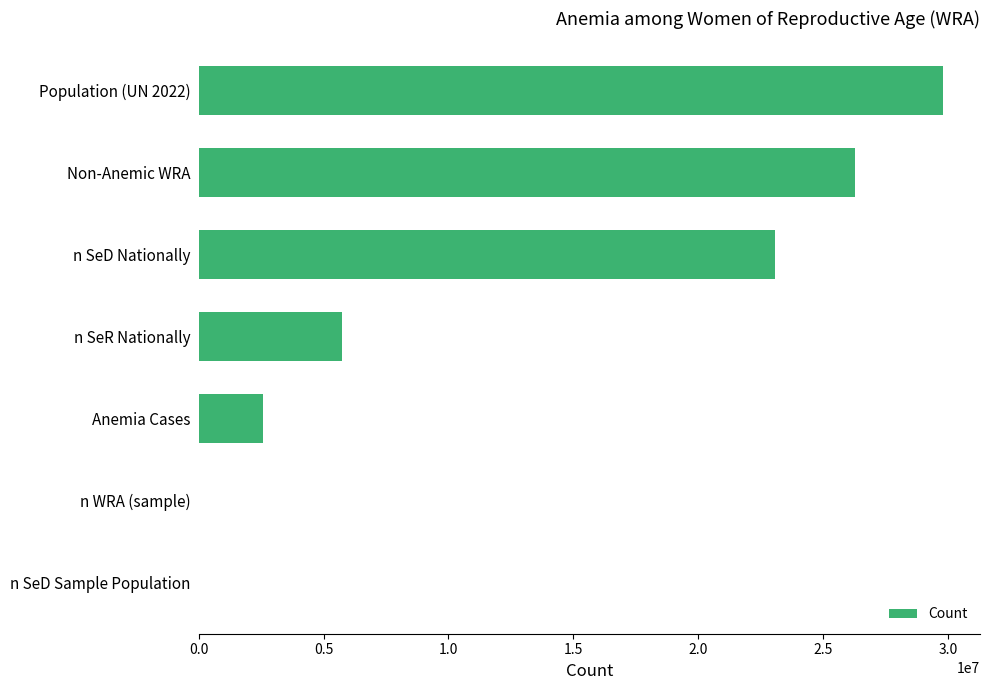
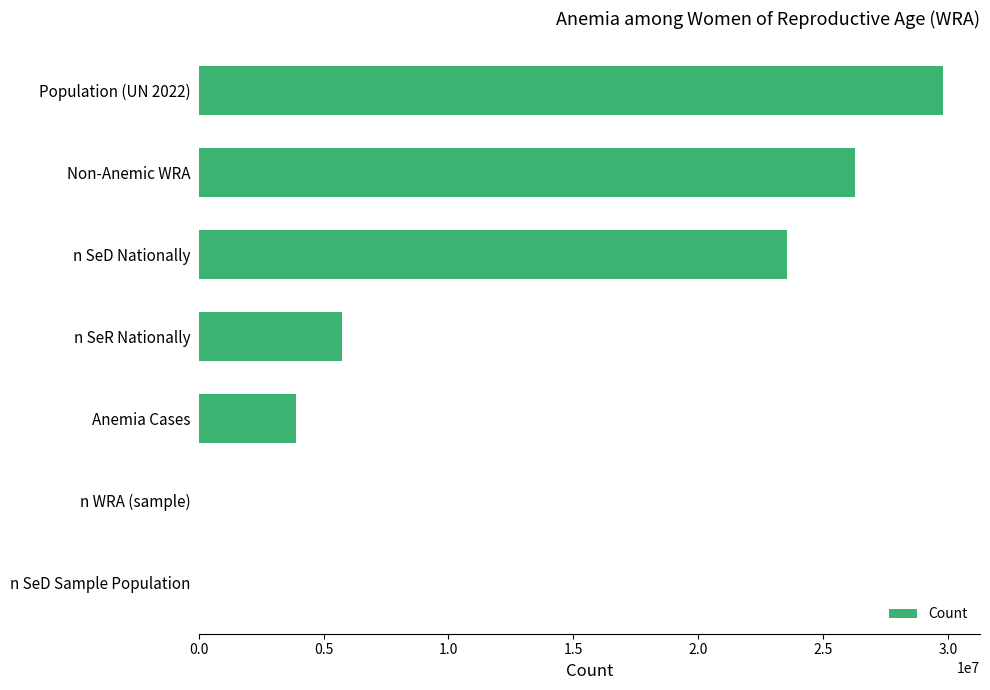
  {
    "Population (UN 2022)": 29800000,
    "Non-Anemic WRA": 26300000,
-   "n SeD Nationally": 23100000,
+   "n SeD Nationally": 23500000,
    "n SeR Nationally": 5700000,
-   "Anemia Cases": 2600000
+   "Anemia Cases": 3900000
  }
